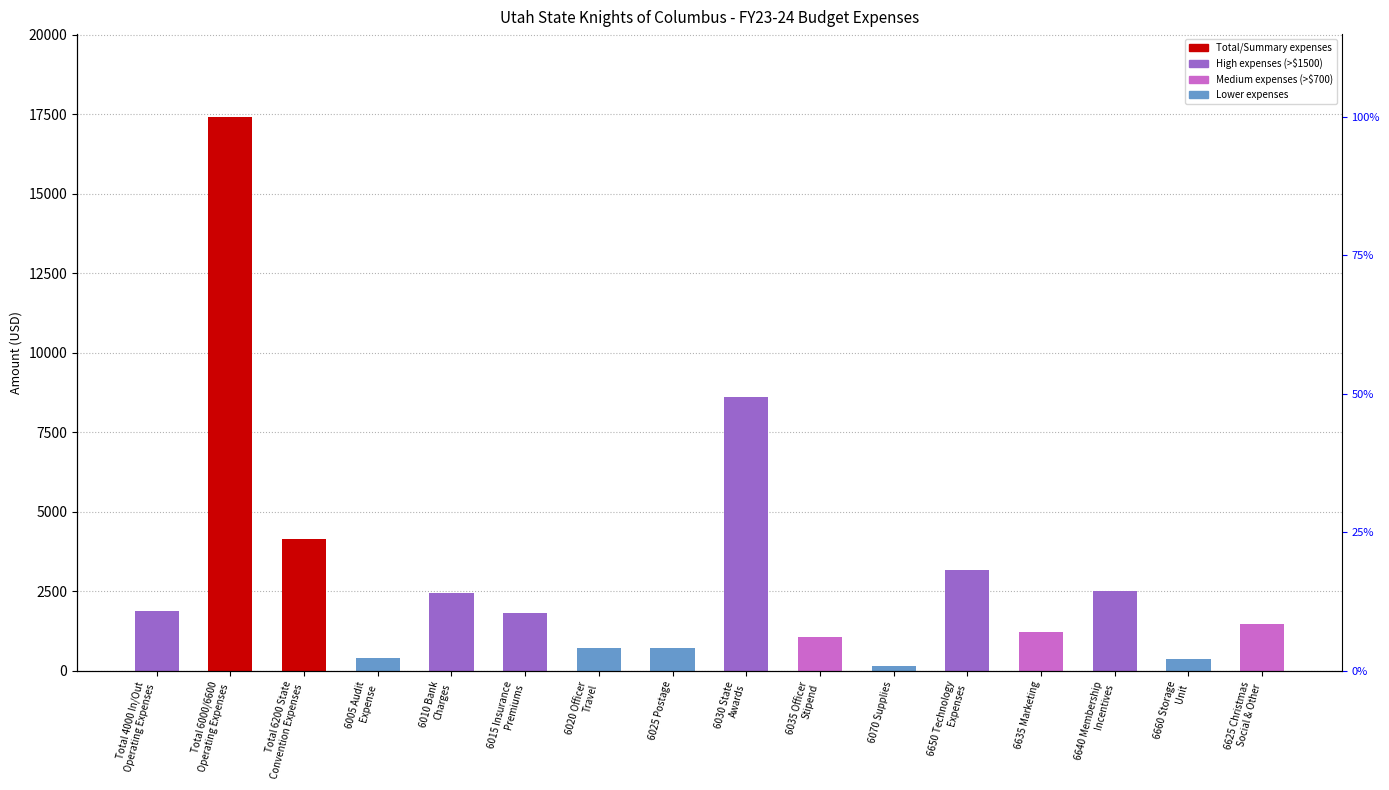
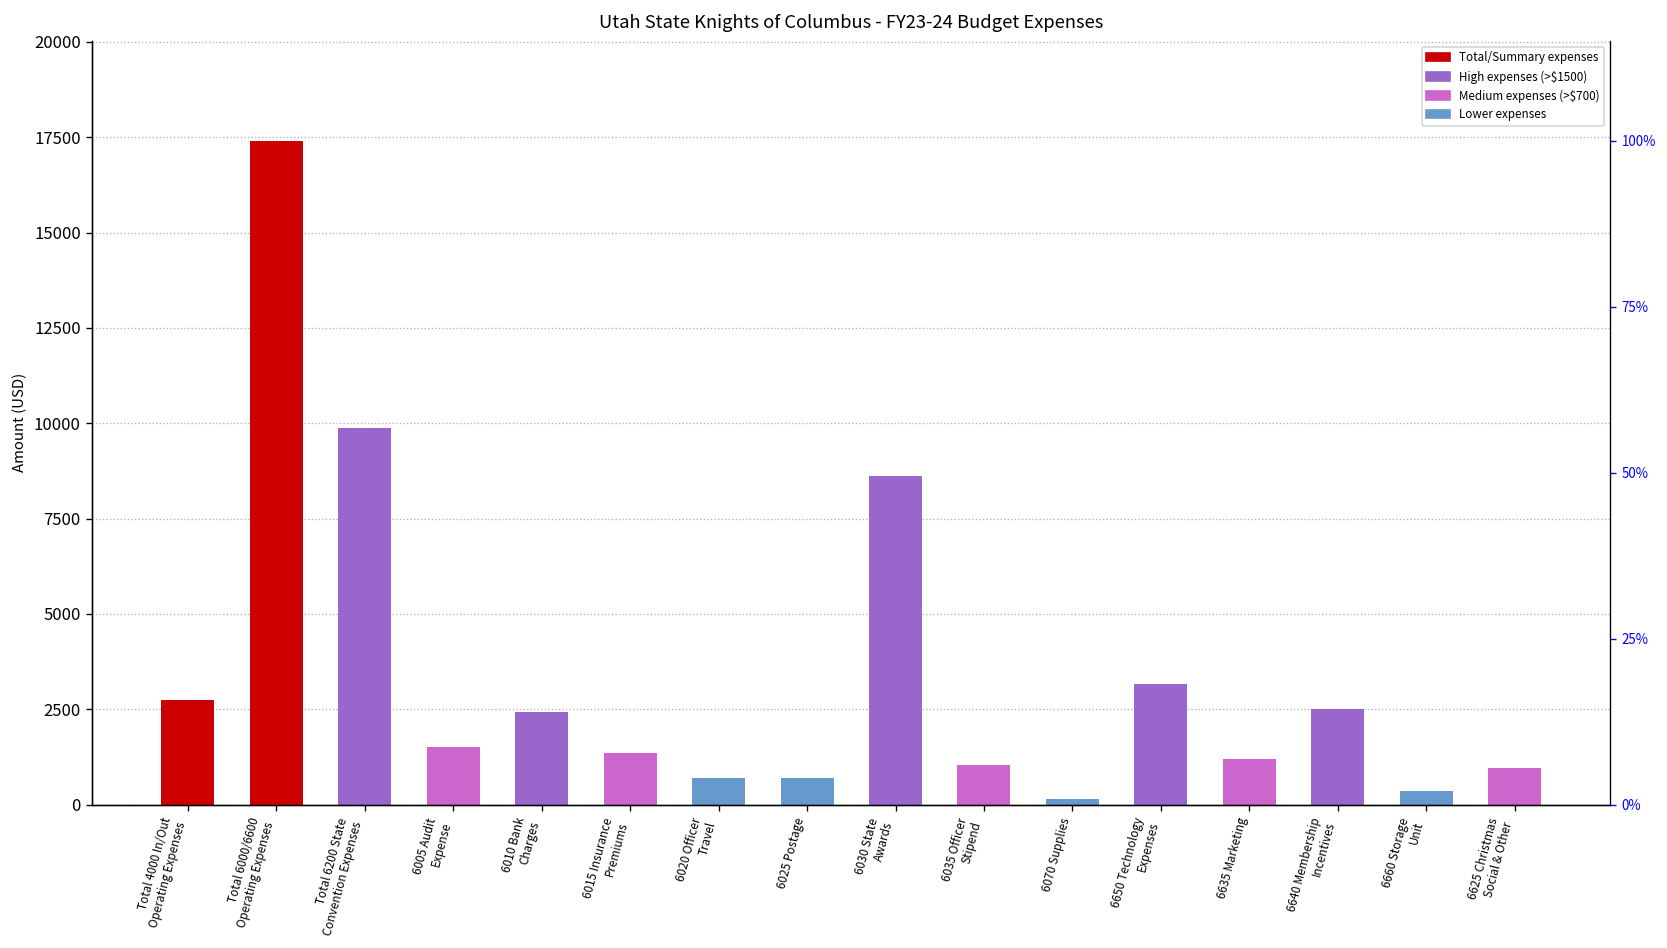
  {
-   "Total 4000 In/Out Operating Expenses": 1900,
+   "Total 4000 In/Out Operating Expenses": 2800,
    "Total 6000/6600 Operating Expenses": 17400,
-   "Total 6200 State Convention Expenses": 4200,
-   "6005 Audit Expense": 400,
+   "Total 6200 State Convention Expenses": 9900,
+   "6005 Audit Expense": 1500,
    "6010 Bank Charges": 2400,
-   "6015 Insurance Premiums": 1800,
+   "6015 Insurance Premiums": 1400,
    "6020 Officer Travel": 700,
    "6025 Postage": 700,
    "6030 State Awards": 8600,
    "6035 Officer Stipend": 1100,
    "6070 Supplies": 100,
    "6650 Technology Expenses": 3200,
    "6635 Marketing": 1200,
    "6640 Membership Incentives": 2500,
    "6660 Storage Unit": 400,
-   "6625 Christmas Social & Other": 1500
+   "6625 Christmas Social & Other": 1000
  }
